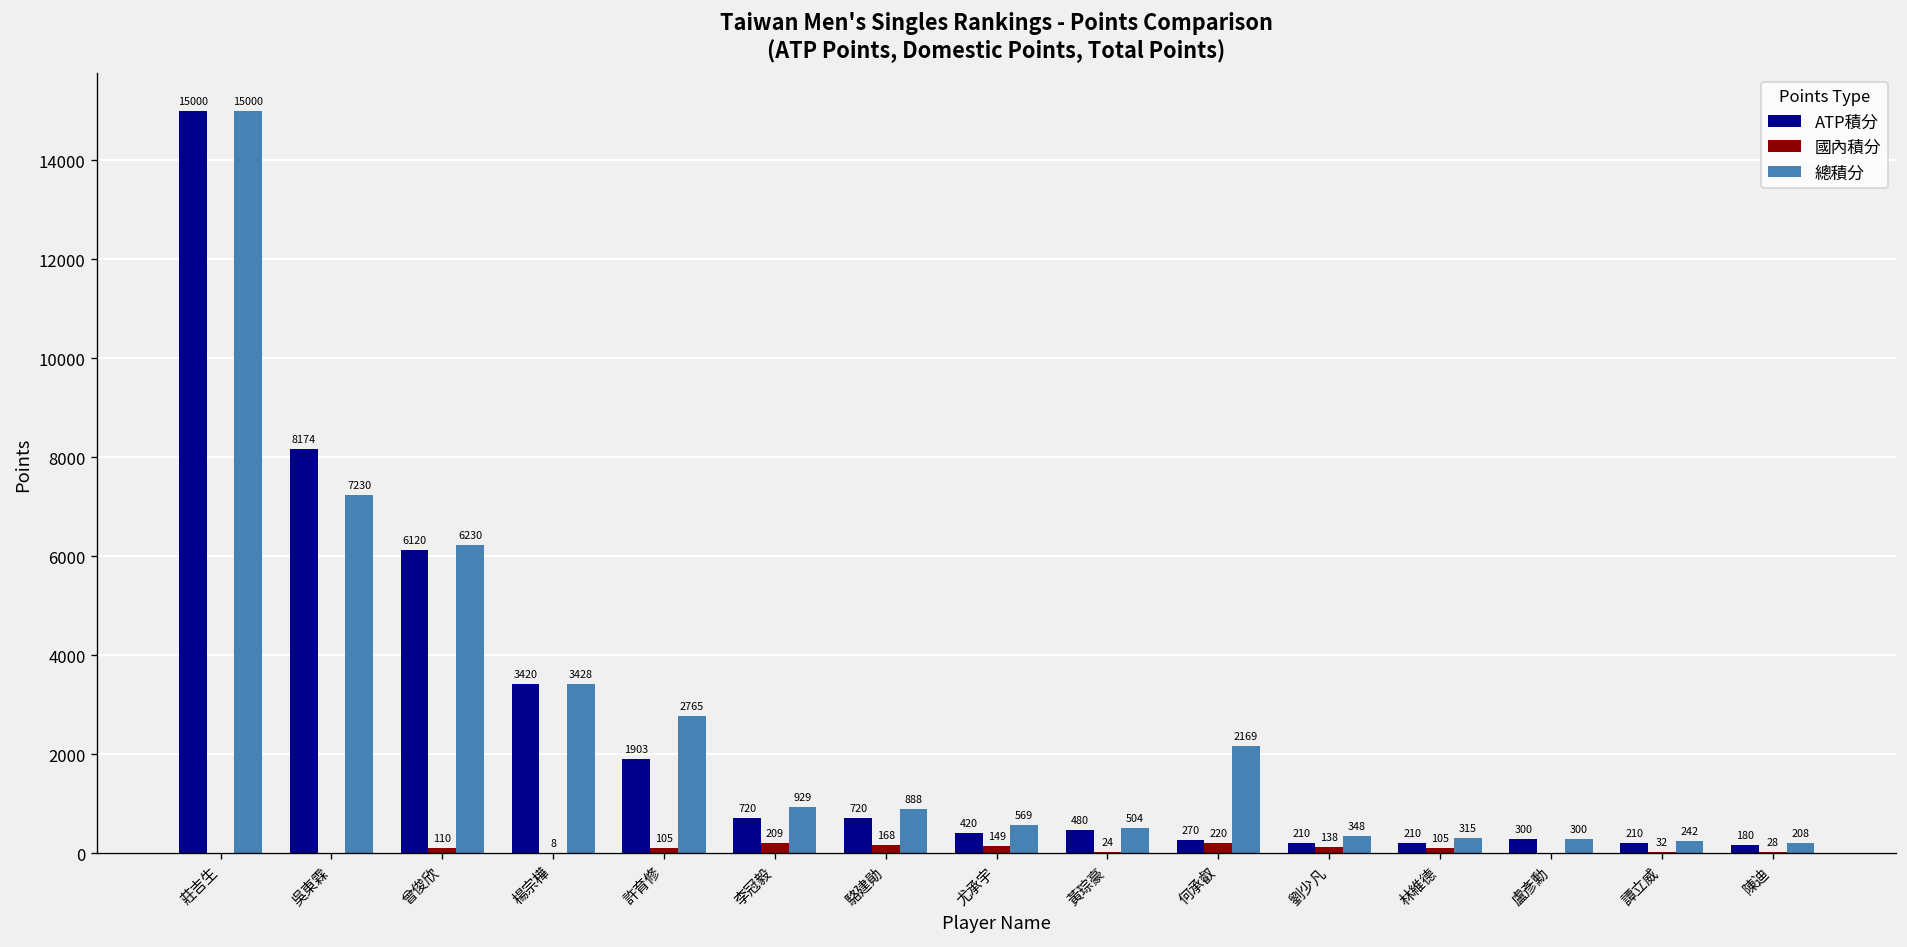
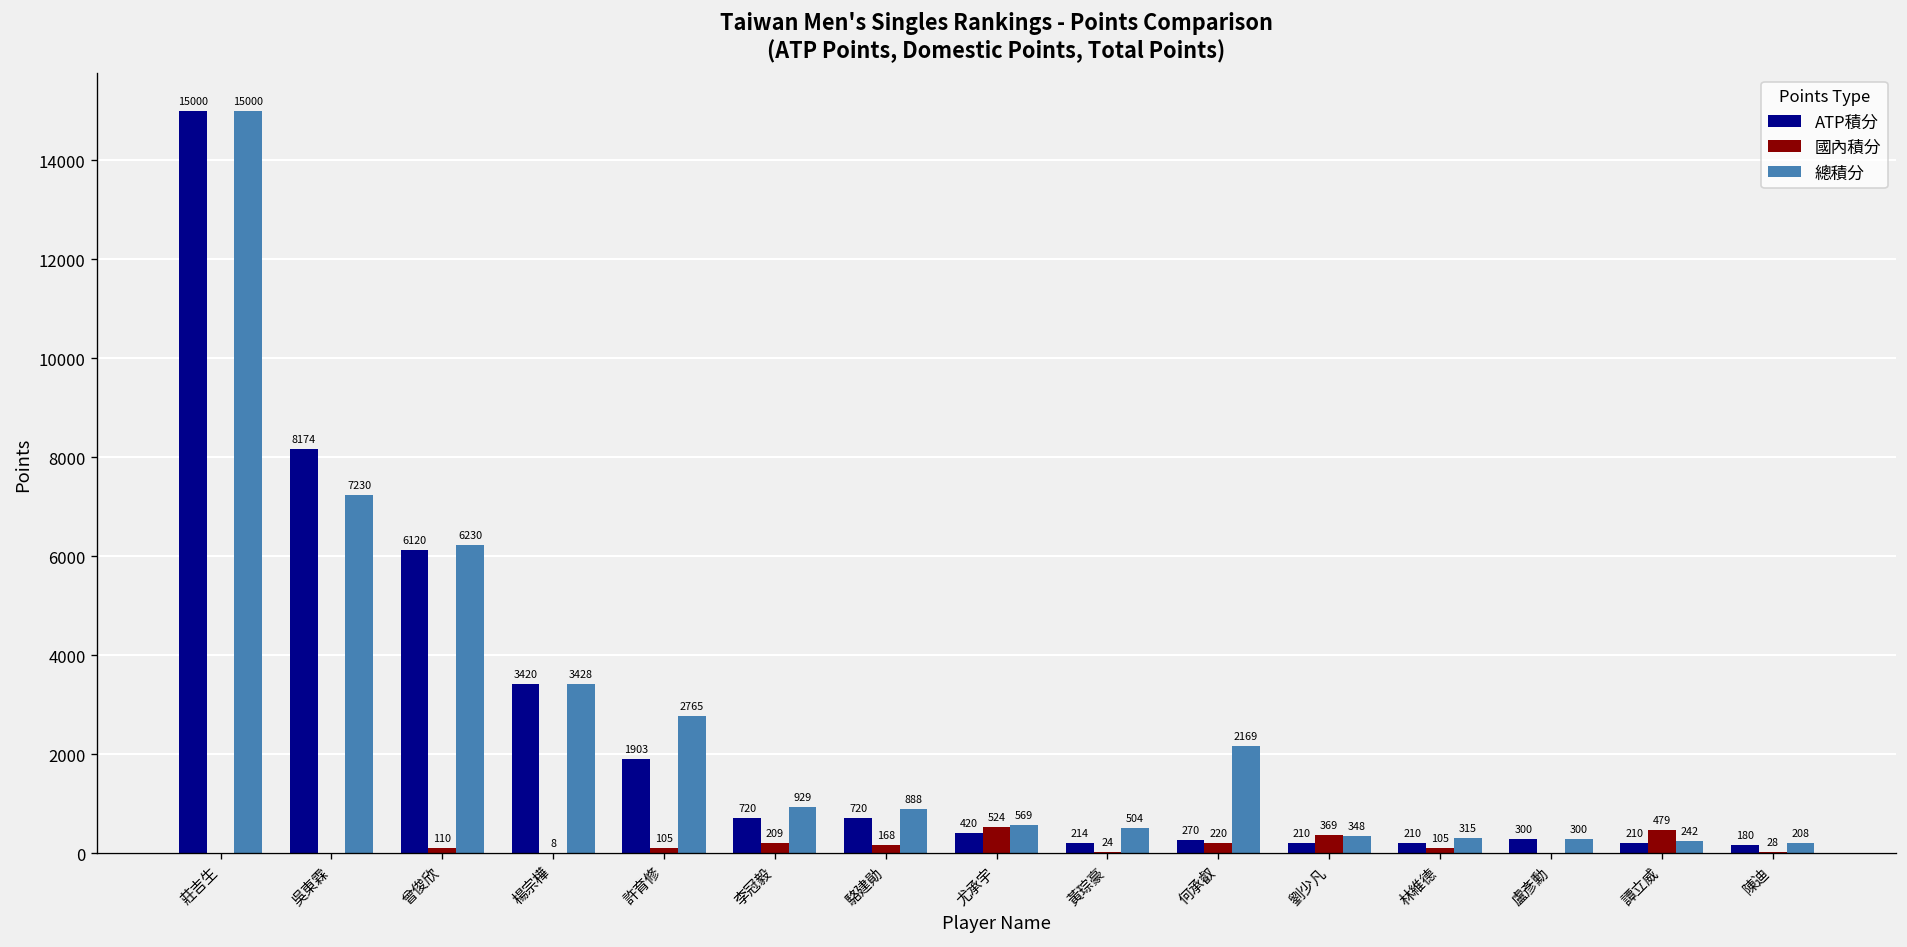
  {
    "ATP積分": {
      "莊吉生": 15000,
      "吳東霖": 8174,
      "曾俊欣": 6120,
      "楊宗樺": 3420,
      "許育修": 1903,
      "李冠毅": 720,
      "駱建勛": 720,
      "尤承宇": 420,
-     "黃琮豪": 480,
+     "黃琮豪": 214,
      "何承叡": 270,
      "劉少凡": 210,
      "林維德": 210,
      "盧彥勳": 300,
      "譚立威": 210,
      "陳迪": 180
    },
    "國內積分": {
      "曾俊欣": 110,
      "楊宗樺": 8,
      "許育修": 105,
      "李冠毅": 209,
      "駱建勛": 168,
-     "尤承宇": 149,
+     "尤承宇": 524,
      "黃琮豪": 24,
      "何承叡": 220,
-     "劉少凡": 138,
+     "劉少凡": 369,
      "林維德": 105,
-     "譚立威": 32,
+     "譚立威": 479,
      "陳迪": 28
    },
    "總積分": {
      "莊吉生": 15000,
      "吳東霖": 7230,
      "曾俊欣": 6230,
      "楊宗樺": 3428,
      "許育修": 2765,
      "李冠毅": 929,
      "駱建勛": 888,
      "尤承宇": 569,
      "黃琮豪": 504,
      "何承叡": 2169,
      "劉少凡": 348,
      "林維德": 315,
      "盧彥勳": 300,
      "譚立威": 242,
      "陳迪": 208
    }
  }
